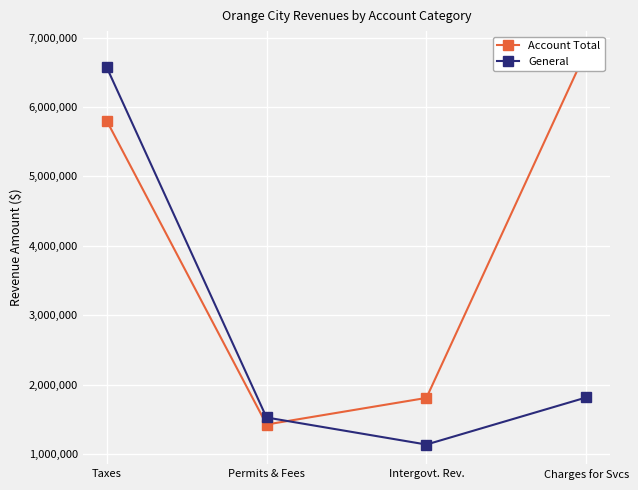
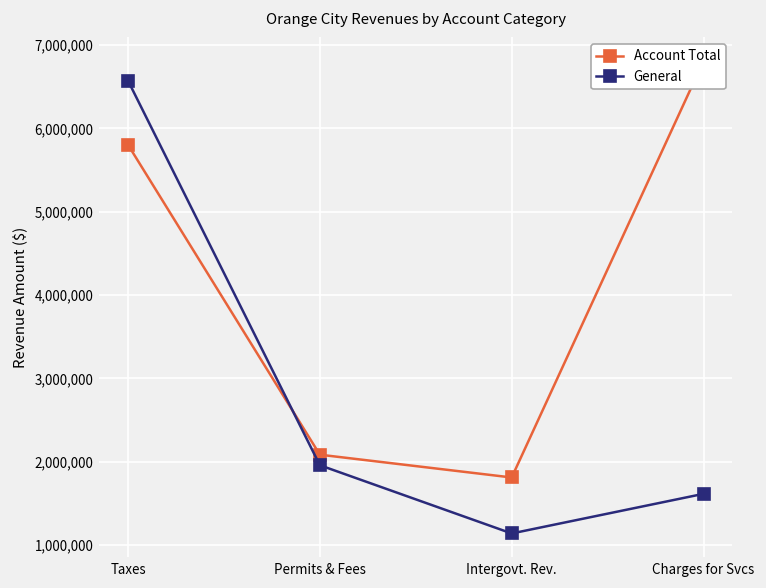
  {
    "Account Total": {
      "Taxes": "5,800,000",
-     "Permits & Fees": "1,400,000",
+     "Permits & Fees": "2,100,000",
      "Intergovt. Rev.": "1,800,000"
    },
    "General": {
      "Taxes": "6,600,000",
-     "Permits & Fees": "1,500,000",
+     "Permits & Fees": "2,000,000",
      "Intergovt. Rev.": "1,100,000",
-     "Charges for Svcs": "1,800,000"
+     "Charges for Svcs": "1,600,000"
    }
  }
